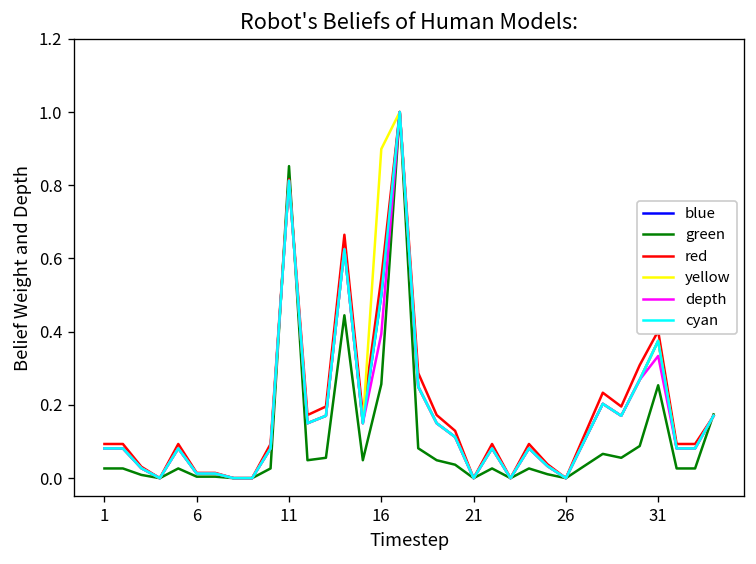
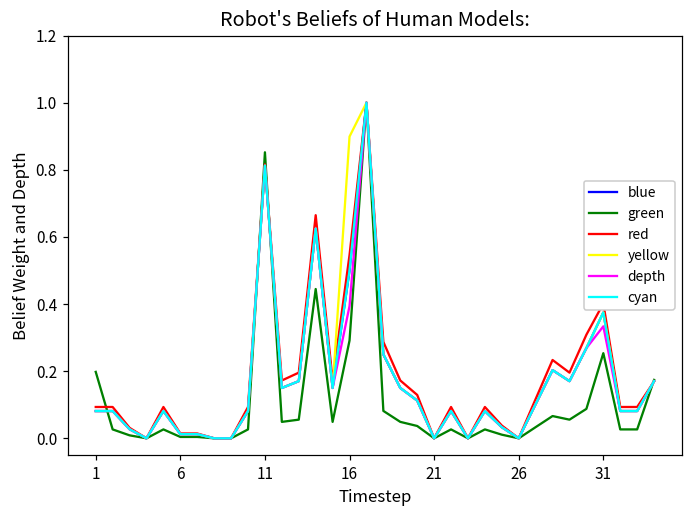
  {
    "cyan": {
      "16": 0.50
    },
    "green": {
-     "1": 0.03,
+     "1": 0.20,
      "11": 0.85,
-     "16": 0.26,
+     "16": 0.29,
      "31": 0.25
    },
    "red": {
      "1": 0.09,
      "16": 0.55
    },
    "yellow": {
      "16": 0.90
    },
    "depth": {
      "16": 0.39,
      "31": 0.33
    }
  }
